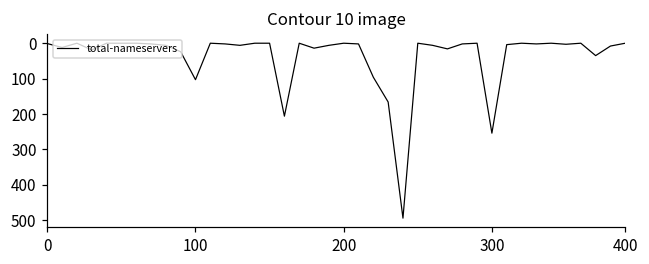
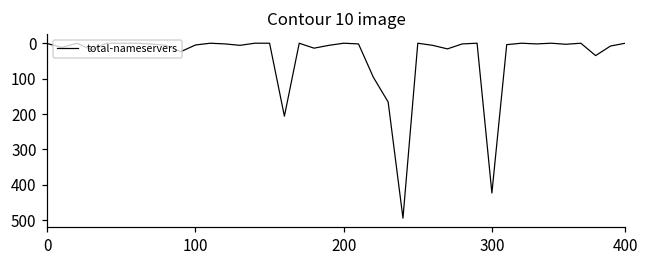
  {
    "0": 0,
-   "100": 100,
+   "100": 10,
    "200": 0,
-   "300": 250,
+   "300": 420,
    "400": 0
  }
